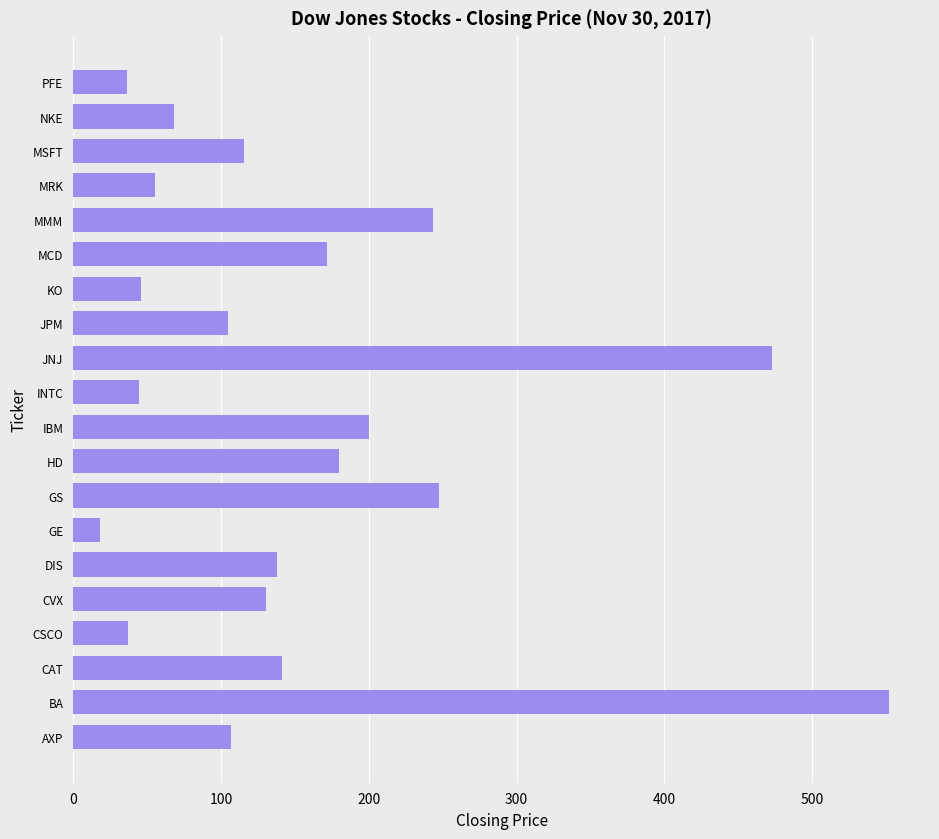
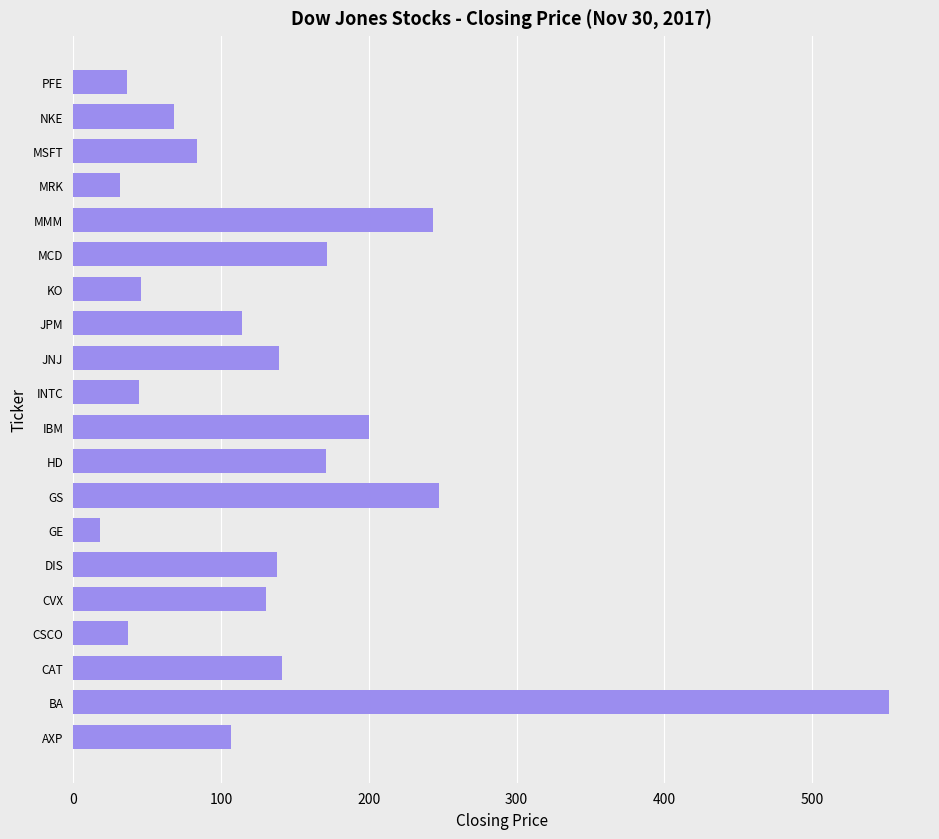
  {
    "PFE": 36,
    "NKE": 69,
-   "MSFT": 116,
-   "MRK": 55,
+   "MSFT": 84,
+   "MRK": 32,
    "MMM": 243,
    "MCD": 172,
    "KO": 46,
-   "JPM": 105,
-   "JNJ": 473,
+   "JPM": 114,
+   "JNJ": 139,
    "INTC": 45,
    "IBM": 200,
-   "HD": 180,
+   "HD": 171,
    "GS": 248,
    "GE": 18,
    "DIS": 138,
    "CVX": 130,
    "CSCO": 37,
    "CAT": 141,
    "BA": 552,
    "AXP": 107
  }
